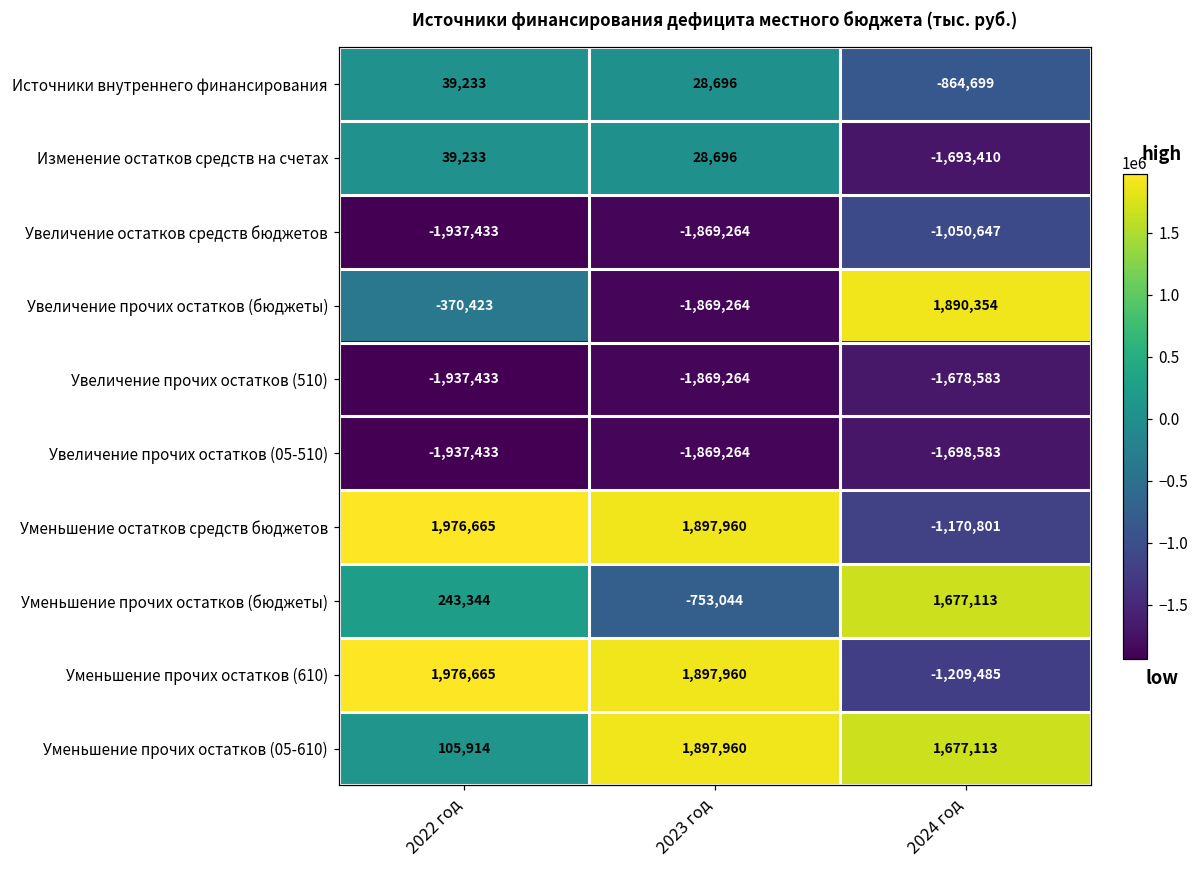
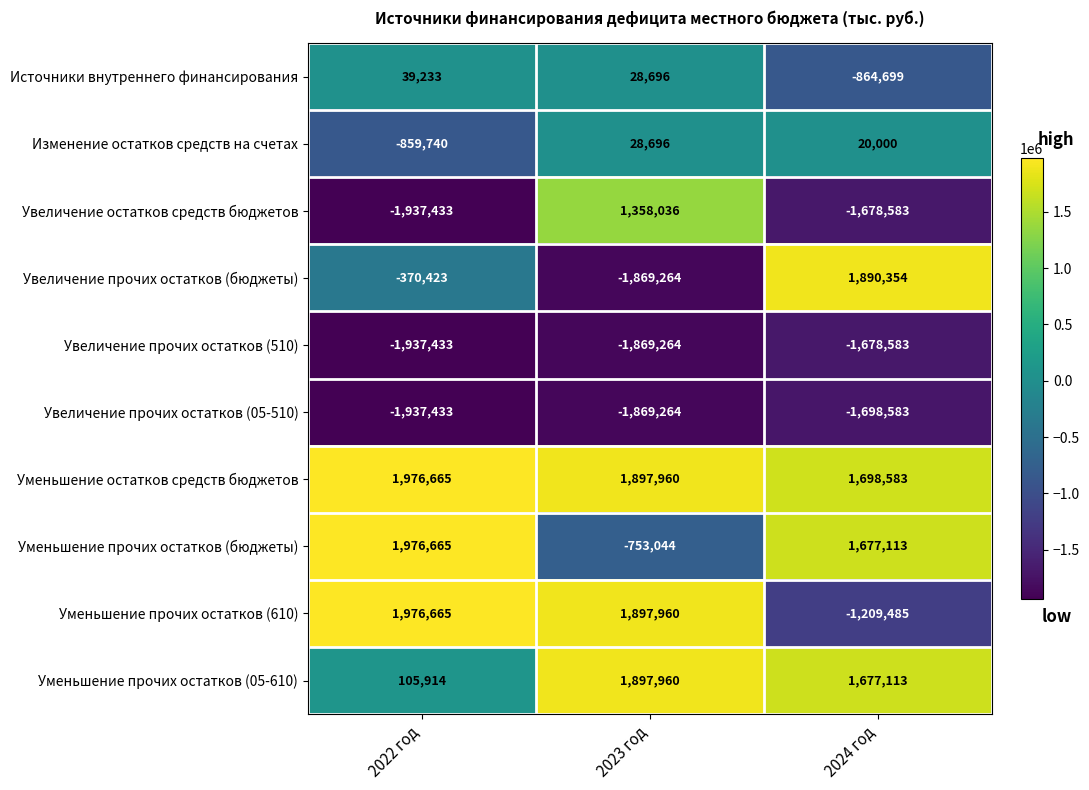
  {
    "Источники внутреннего финансирования": {
      "2022 год": "39,233",
      "2023 год": "28,696",
      "2024 год": "-864,699"
    },
    "Изменение остатков средств на счетах": {
-     "2022 год": "39,233",
+     "2022 год": "-859,740",
      "2023 год": "28,696",
-     "2024 год": "-1,693,410"
+     "2024 год": "20,000"
    },
    "Увеличение остатков средств бюджетов": {
      "2022 год": "-1,937,433",
-     "2023 год": "-1,869,264",
-     "2024 год": "-1,050,647"
+     "2023 год": "1,358,036",
+     "2024 год": "-1,678,583"
    },
    "Увеличение прочих остатков (бюджеты)": {
      "2022 год": "-370,423",
      "2023 год": "-1,869,264",
      "2024 год": "1,890,354"
    },
    "Увеличение прочих остатков (510)": {
      "2022 год": "-1,937,433",
      "2023 год": "-1,869,264",
      "2024 год": "-1,678,583"
    },
    "Увеличение прочих остатков (05-510)": {
      "2022 год": "-1,937,433",
      "2023 год": "-1,869,264",
      "2024 год": "-1,698,583"
    },
    "Уменьшение остатков средств бюджетов": {
      "2022 год": "1,976,665",
      "2023 год": "1,897,960",
-     "2024 год": "-1,170,801"
+     "2024 год": "1,698,583"
    },
    "Уменьшение прочих остатков (бюджеты)": {
-     "2022 год": "243,344",
+     "2022 год": "1,976,665",
      "2023 год": "-753,044",
      "2024 год": "1,677,113"
    },
    "Уменьшение прочих остатков (610)": {
      "2022 год": "1,976,665",
      "2023 год": "1,897,960",
      "2024 год": "-1,209,485"
    },
    "Уменьшение прочих остатков (05-610)": {
      "2022 год": "105,914",
      "2023 год": "1,897,960",
      "2024 год": "1,677,113"
    }
  }
